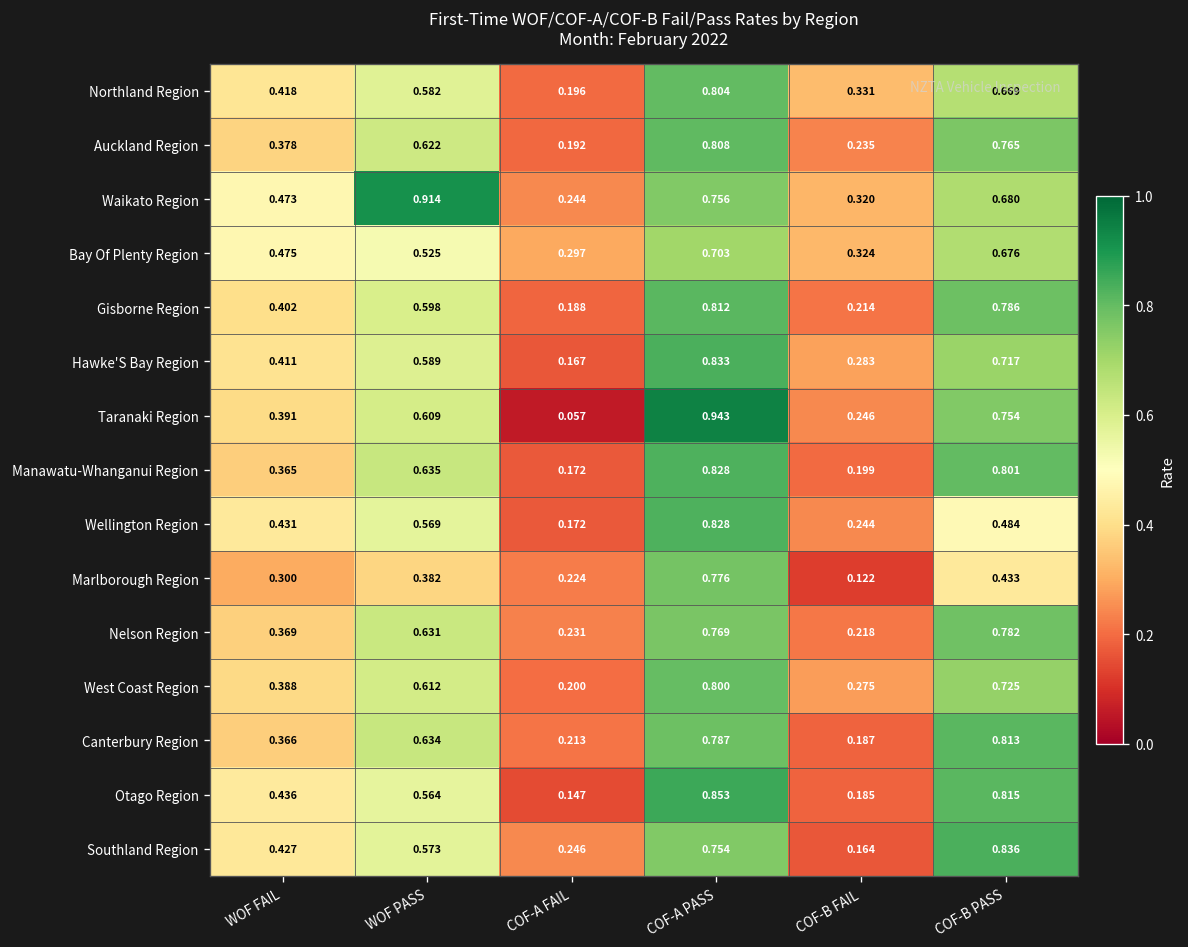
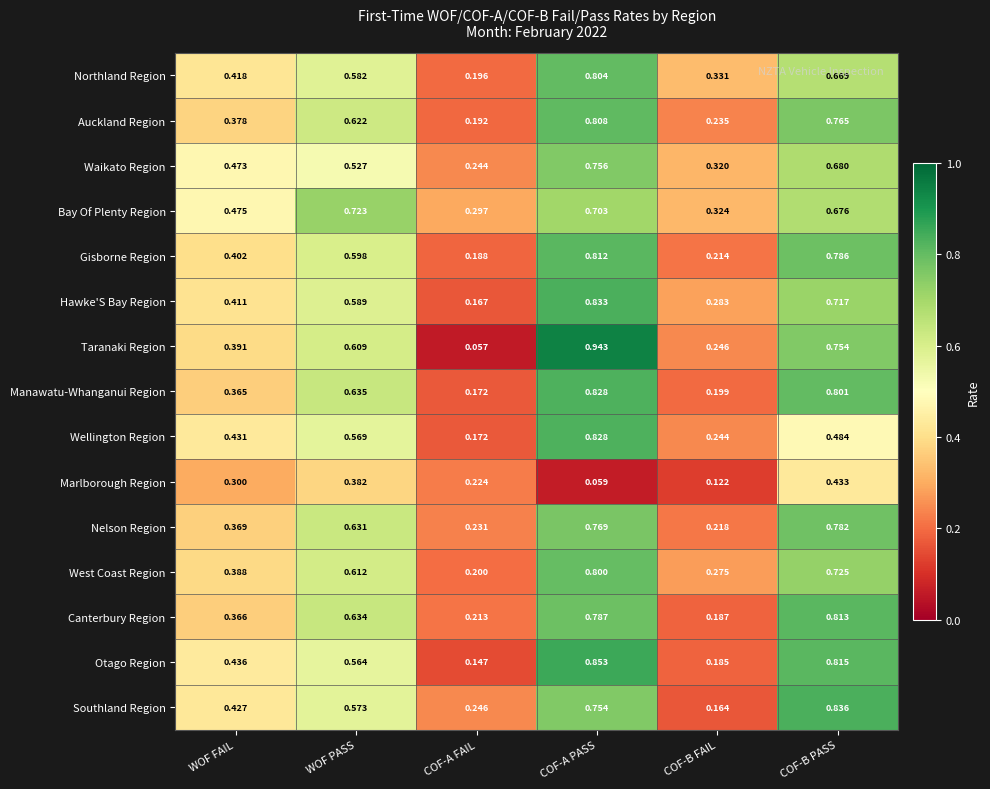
  {
    "Northland Region": {
      "WOF FAIL": 0.418,
      "WOF PASS": 0.582,
      "COF-A FAIL": 0.196,
      "COF-A PASS": 0.804,
      "COF-B FAIL": 0.331
    },
    "Auckland Region": {
      "WOF FAIL": 0.378,
      "WOF PASS": 0.622,
      "COF-A FAIL": 0.192,
      "COF-A PASS": 0.808,
      "COF-B FAIL": 0.235,
      "COF-B PASS": 0.765
    },
    "Waikato Region": {
      "WOF FAIL": 0.473,
-     "WOF PASS": 0.914,
+     "WOF PASS": 0.527,
      "COF-A FAIL": 0.244,
      "COF-A PASS": 0.756,
      "COF-B FAIL": 0.320,
      "COF-B PASS": 0.680
    },
    "Bay Of Plenty Region": {
      "WOF FAIL": 0.475,
-     "WOF PASS": 0.525,
+     "WOF PASS": 0.723,
      "COF-A FAIL": 0.297,
      "COF-A PASS": 0.703,
      "COF-B FAIL": 0.324,
      "COF-B PASS": 0.676
    },
    "Gisborne Region": {
      "WOF FAIL": 0.402,
      "WOF PASS": 0.598,
      "COF-A FAIL": 0.188,
      "COF-A PASS": 0.812,
      "COF-B FAIL": 0.214,
      "COF-B PASS": 0.786
    },
    "Hawke'S Bay Region": {
      "WOF FAIL": 0.411,
      "WOF PASS": 0.589,
      "COF-A FAIL": 0.167,
      "COF-A PASS": 0.833,
      "COF-B FAIL": 0.283,
      "COF-B PASS": 0.717
    },
    "Taranaki Region": {
      "WOF FAIL": 0.391,
      "WOF PASS": 0.609,
      "COF-A FAIL": 0.057,
      "COF-A PASS": 0.943,
      "COF-B FAIL": 0.246,
      "COF-B PASS": 0.754
    },
    "Manawatu-Whanganui Region": {
      "WOF FAIL": 0.365,
      "WOF PASS": 0.635,
      "COF-A FAIL": 0.172,
      "COF-A PASS": 0.828,
      "COF-B FAIL": 0.199,
      "COF-B PASS": 0.801
    },
    "Wellington Region": {
      "WOF FAIL": 0.431,
      "WOF PASS": 0.569,
      "COF-A FAIL": 0.172,
      "COF-A PASS": 0.828,
      "COF-B FAIL": 0.244,
      "COF-B PASS": 0.484
    },
    "Marlborough Region": {
      "WOF FAIL": 0.300,
      "WOF PASS": 0.382,
      "COF-A FAIL": 0.224,
-     "COF-A PASS": 0.776,
+     "COF-A PASS": 0.059,
      "COF-B FAIL": 0.122,
      "COF-B PASS": 0.433
    },
    "Nelson Region": {
      "WOF FAIL": 0.369,
      "WOF PASS": 0.631,
      "COF-A FAIL": 0.231,
      "COF-A PASS": 0.769,
      "COF-B FAIL": 0.218,
      "COF-B PASS": 0.782
    },
    "West Coast Region": {
      "WOF FAIL": 0.388,
      "WOF PASS": 0.612,
      "COF-A FAIL": 0.200,
      "COF-A PASS": 0.800,
      "COF-B FAIL": 0.275,
      "COF-B PASS": 0.725
    },
    "Canterbury Region": {
      "WOF FAIL": 0.366,
      "WOF PASS": 0.634,
      "COF-A FAIL": 0.213,
      "COF-A PASS": 0.787,
      "COF-B FAIL": 0.187,
      "COF-B PASS": 0.813
    },
    "Otago Region": {
      "WOF FAIL": 0.436,
      "WOF PASS": 0.564,
      "COF-A FAIL": 0.147,
      "COF-A PASS": 0.853,
      "COF-B FAIL": 0.185,
      "COF-B PASS": 0.815
    },
    "Southland Region": {
      "WOF FAIL": 0.427,
      "WOF PASS": 0.573,
      "COF-A FAIL": 0.246,
      "COF-A PASS": 0.754,
      "COF-B FAIL": 0.164,
      "COF-B PASS": 0.836
    }
  }
